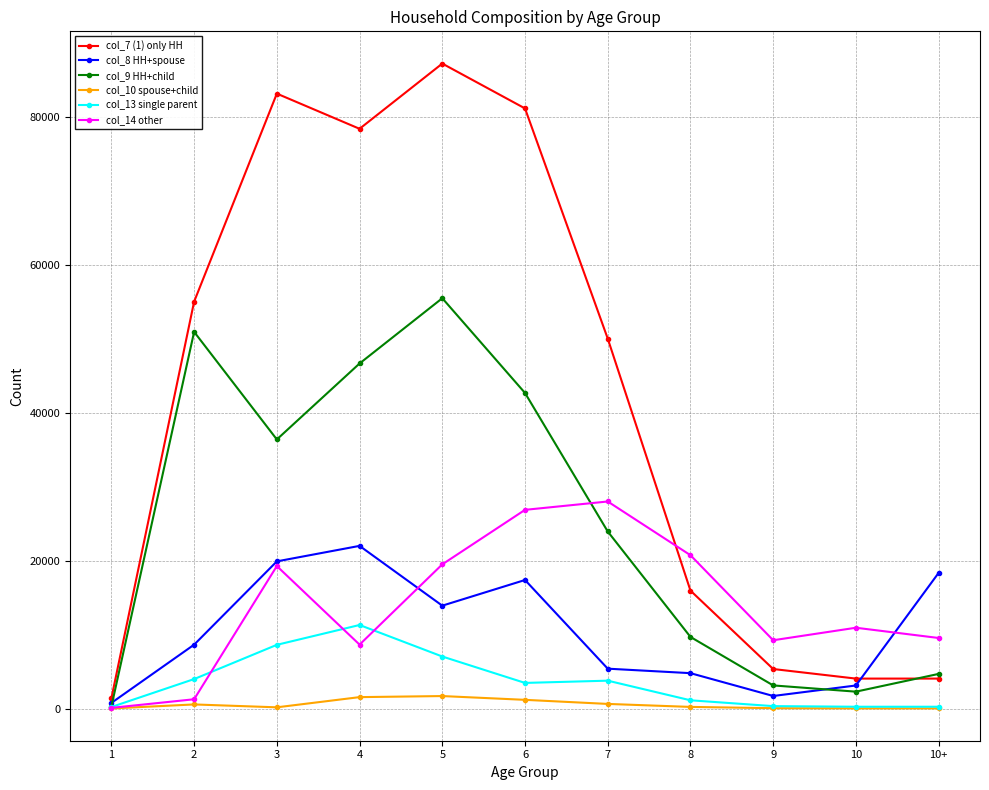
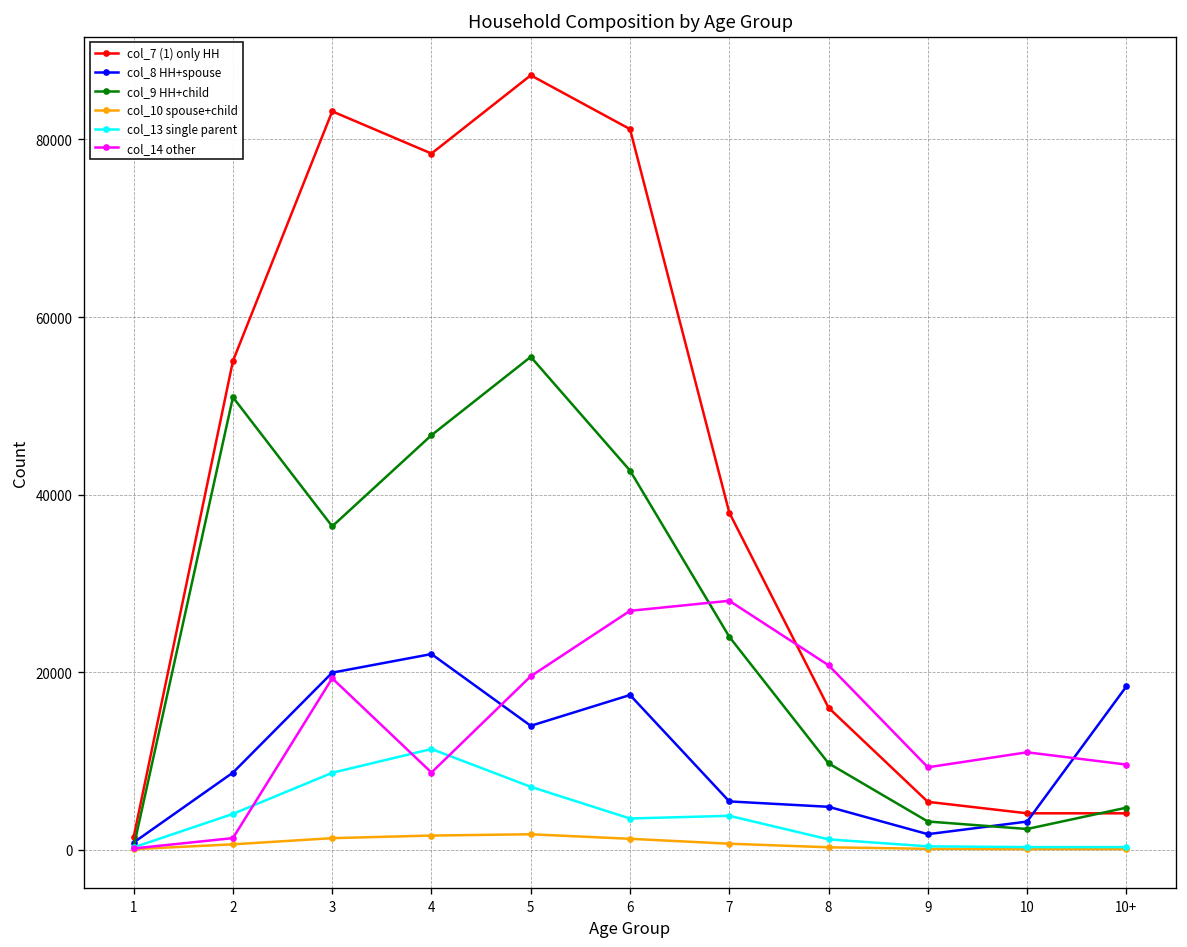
  {
    "col_7 (1) only HH": {
      "1": 1000,
      "2": 55000,
      "3": 83000,
      "4": 78000,
      "5": 87000,
      "6": 81000,
-     "7": 50000,
+     "7": 38000,
      "8": 16000,
      "9": 5000,
      "10": 4000,
      "10+": 4000
    },
    "col_8 HH+spouse": {
      "1": 1000,
      "2": 9000,
      "3": 20000,
      "4": 22000,
      "5": 14000,
      "6": 17000,
      "7": 5000,
      "8": 5000,
      "9": 2000,
      "10": 3000,
      "10+": 18000
    },
    "col_9 HH+child": {
      "2": 51000,
      "3": 36000,
      "4": 47000,
      "5": 56000,
      "6": 43000,
      "7": 24000,
      "8": 10000,
      "9": 3000,
      "10": 2000,
      "10+": 5000
    },
    "col_10 spouse+child": {
      "2": 1000,
-     "3": 0,
+     "3": 1000,
      "4": 2000,
      "5": 2000,
      "6": 1000,
      "7": 1000,
      "8": 0
    },
    "col_13 single parent": {
      "2": 4000,
      "3": 9000,
      "4": 11000,
      "5": 7000,
      "6": 4000,
      "7": 4000,
      "8": 1000
    },
    "col_14 other": {
      "2": 1000,
      "3": 19000,
      "4": 9000,
      "5": 20000,
      "6": 27000,
      "7": 28000,
      "8": 21000,
      "9": 9000,
      "10": 11000,
      "10+": 10000
    }
  }
